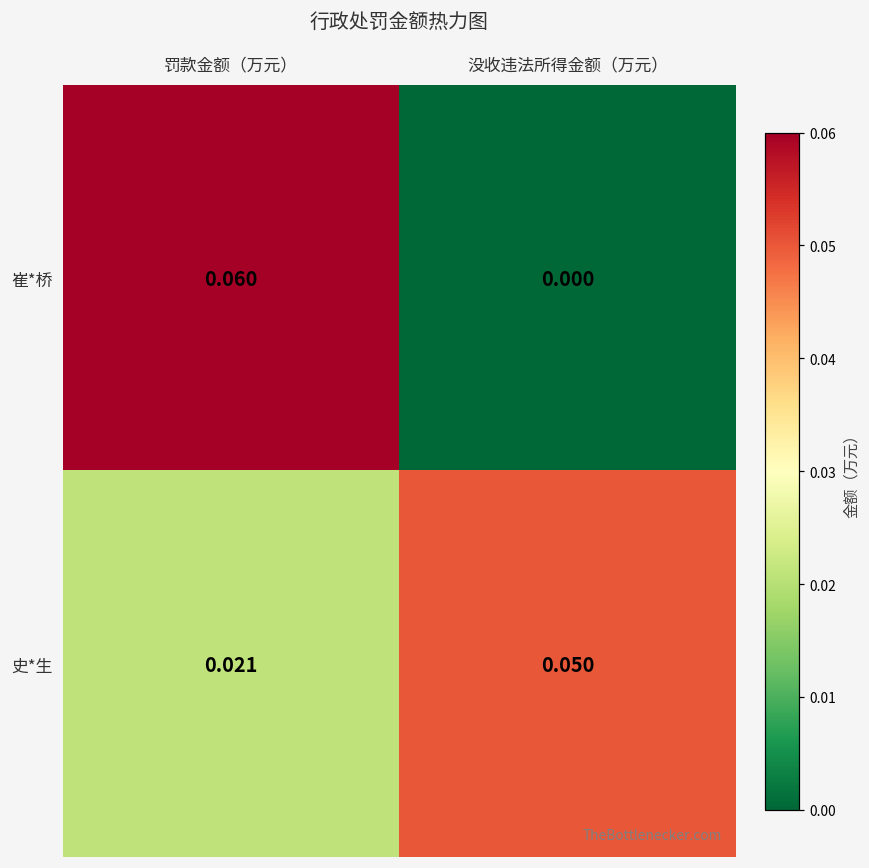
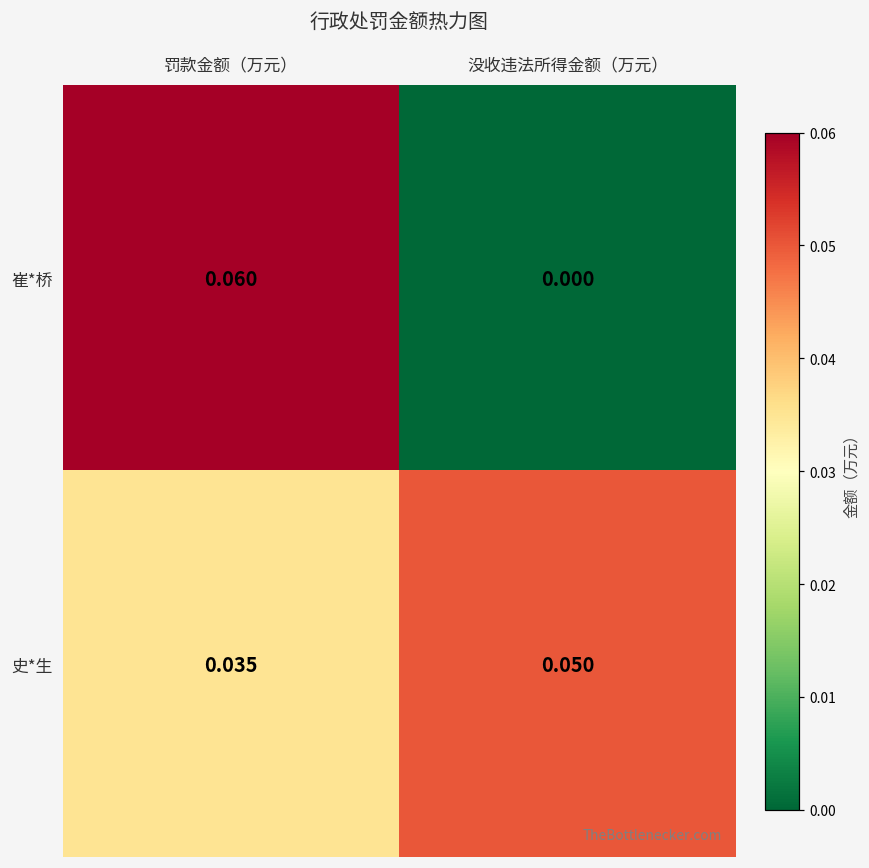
  {
    "崔*桥": {
      "罚款金额（万元）": 0.060,
      "没收违法所得金额（万元）": 0.000
    },
    "史*生": {
-     "罚款金额（万元）": 0.021
+     "罚款金额（万元）": 0.035
    }
  }
